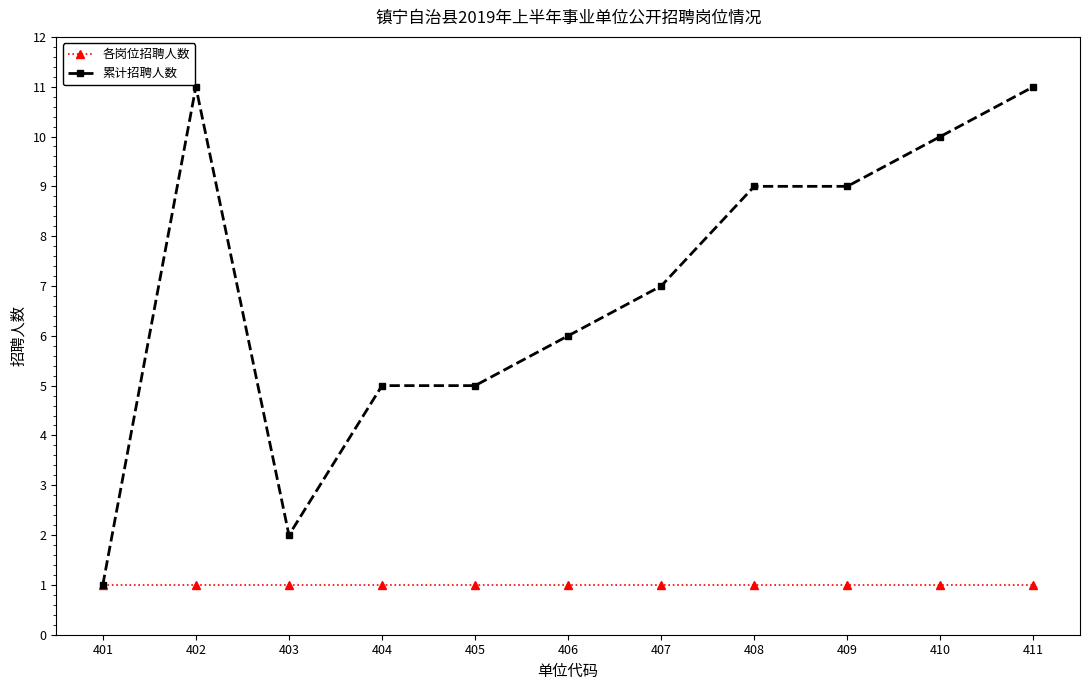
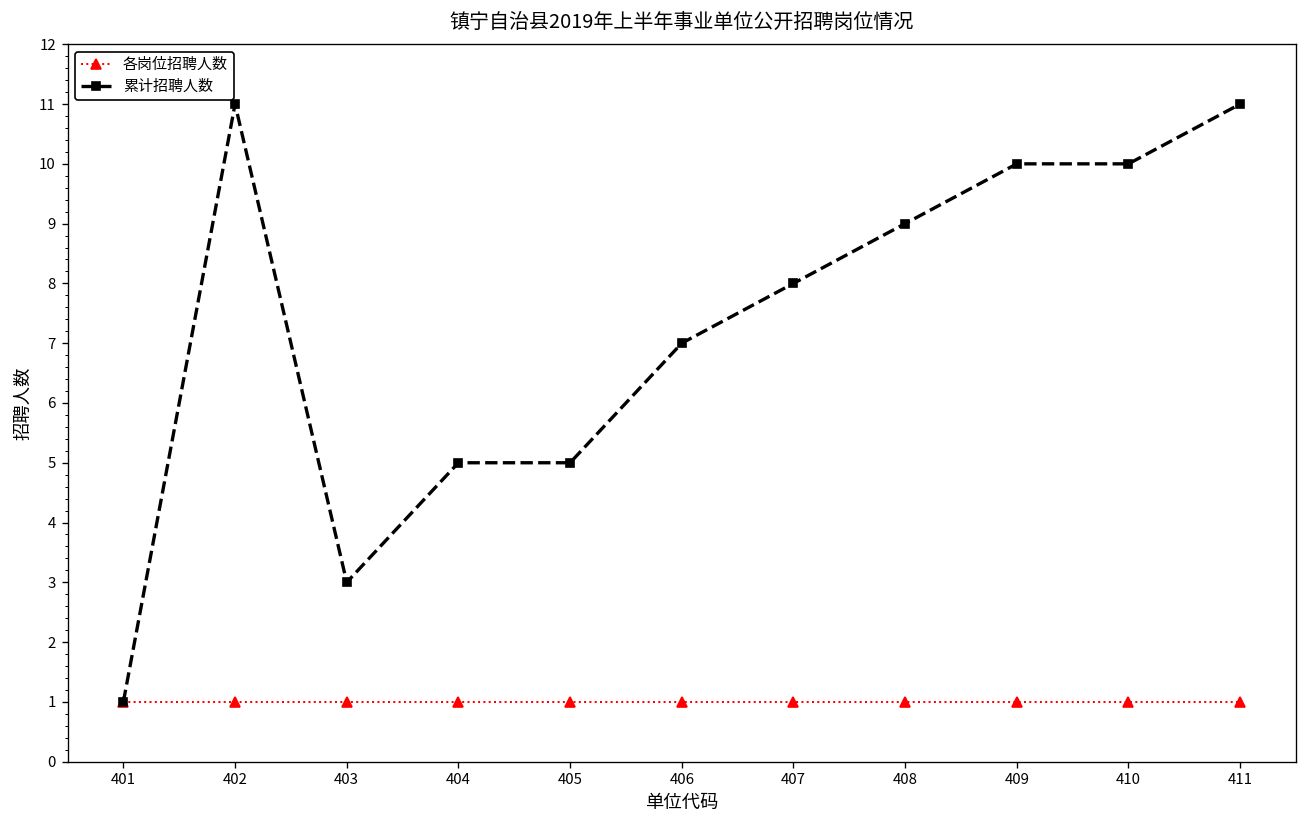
  {
    "各岗位招聘人数": {
      "402": 1,
      "403": 1,
      "404": 1,
      "405": 1,
      "406": 1,
      "407": 1,
      "408": 1,
      "409": 1,
      "410": 1,
      "411": 1
    },
    "累计招聘人数": {
      "402": 11,
-     "403": 2,
+     "403": 3,
      "404": 5,
      "405": 5,
-     "406": 6,
-     "407": 7,
+     "406": 7,
+     "407": 8,
      "408": 9,
-     "409": 9,
+     "409": 10,
      "410": 10,
      "411": 11
    }
  }
